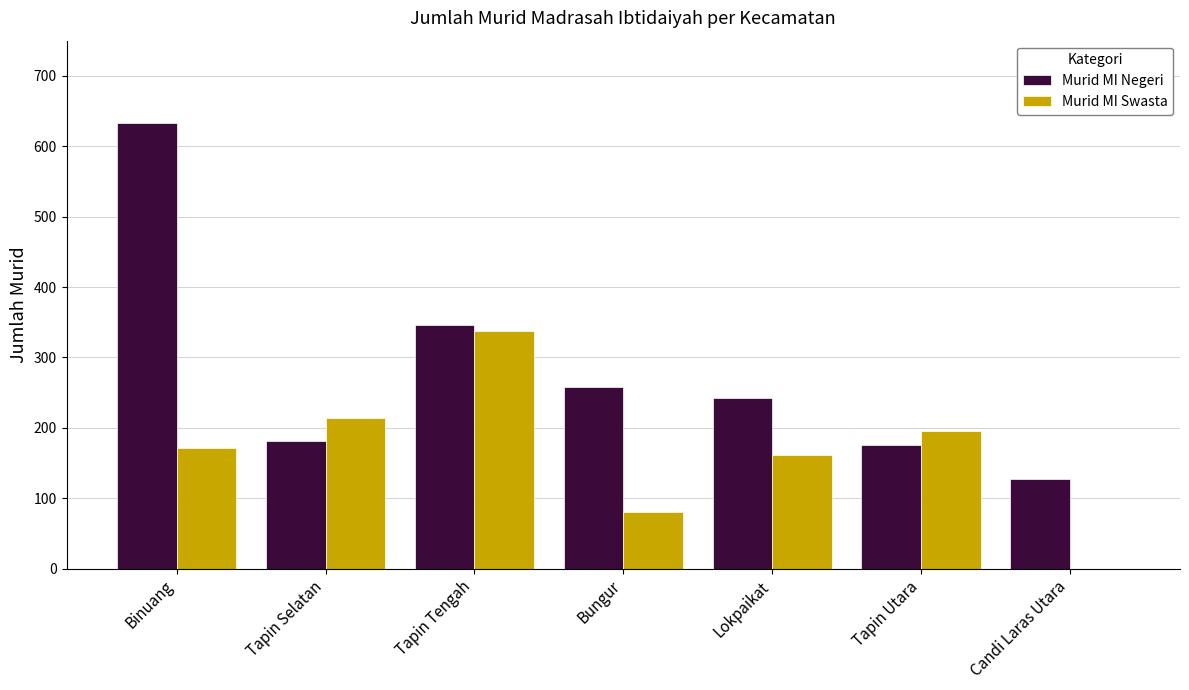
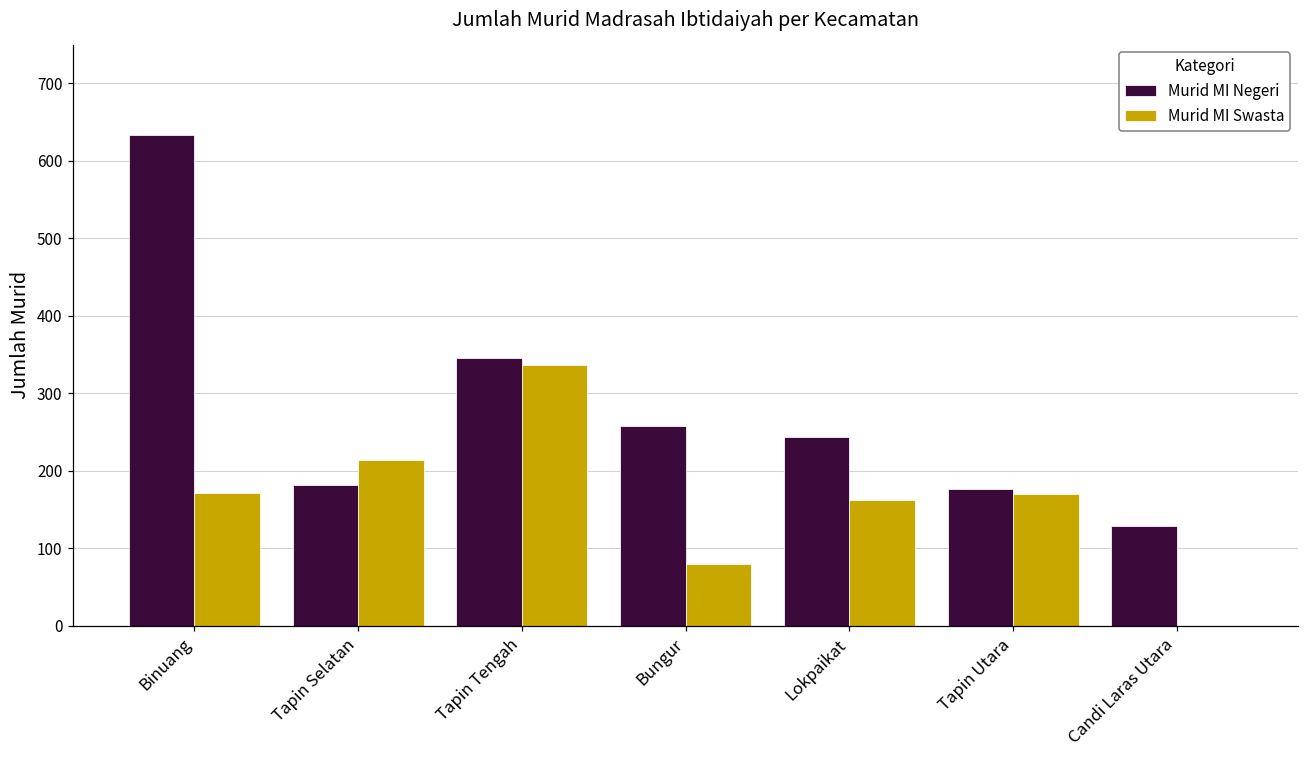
  {
    "Murid MI Negeri": {
      "Binuang": 630,
      "Tapin Selatan": 180,
      "Tapin Tengah": 350,
      "Bungur": 260,
      "Lokpaikat": 240,
      "Tapin Utara": 180,
      "Candi Laras Utara": 130
    },
    "Murid MI Swasta": {
      "Binuang": 170,
      "Tapin Selatan": 210,
      "Tapin Tengah": 340,
      "Bungur": 80,
      "Lokpaikat": 160,
-     "Tapin Utara": 200,
+     "Tapin Utara": 170,
      "Candi Laras Utara": 0
    }
  }
